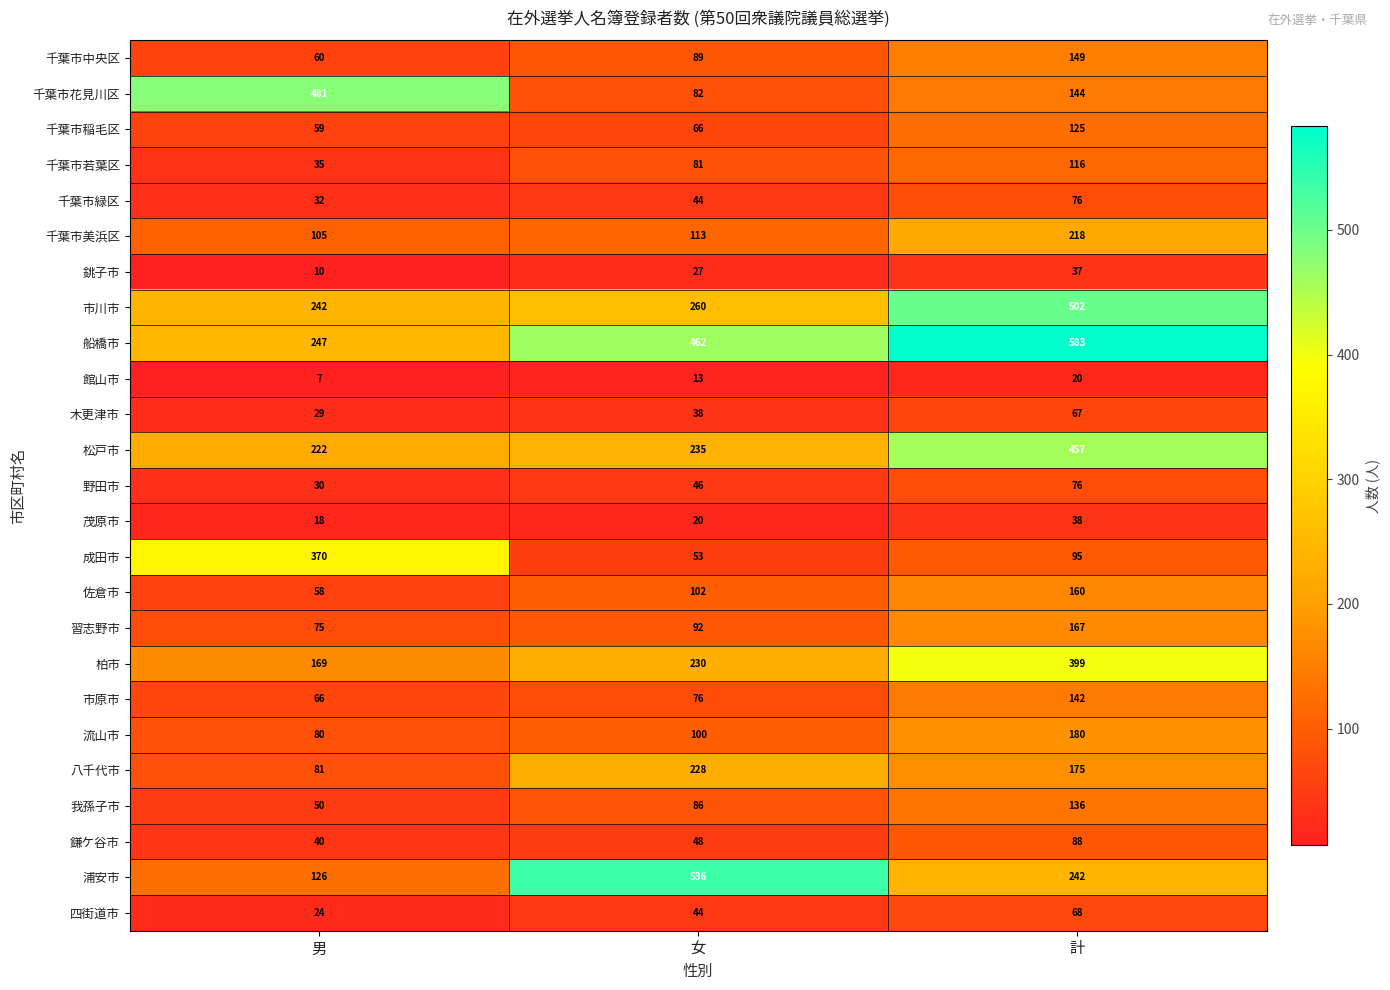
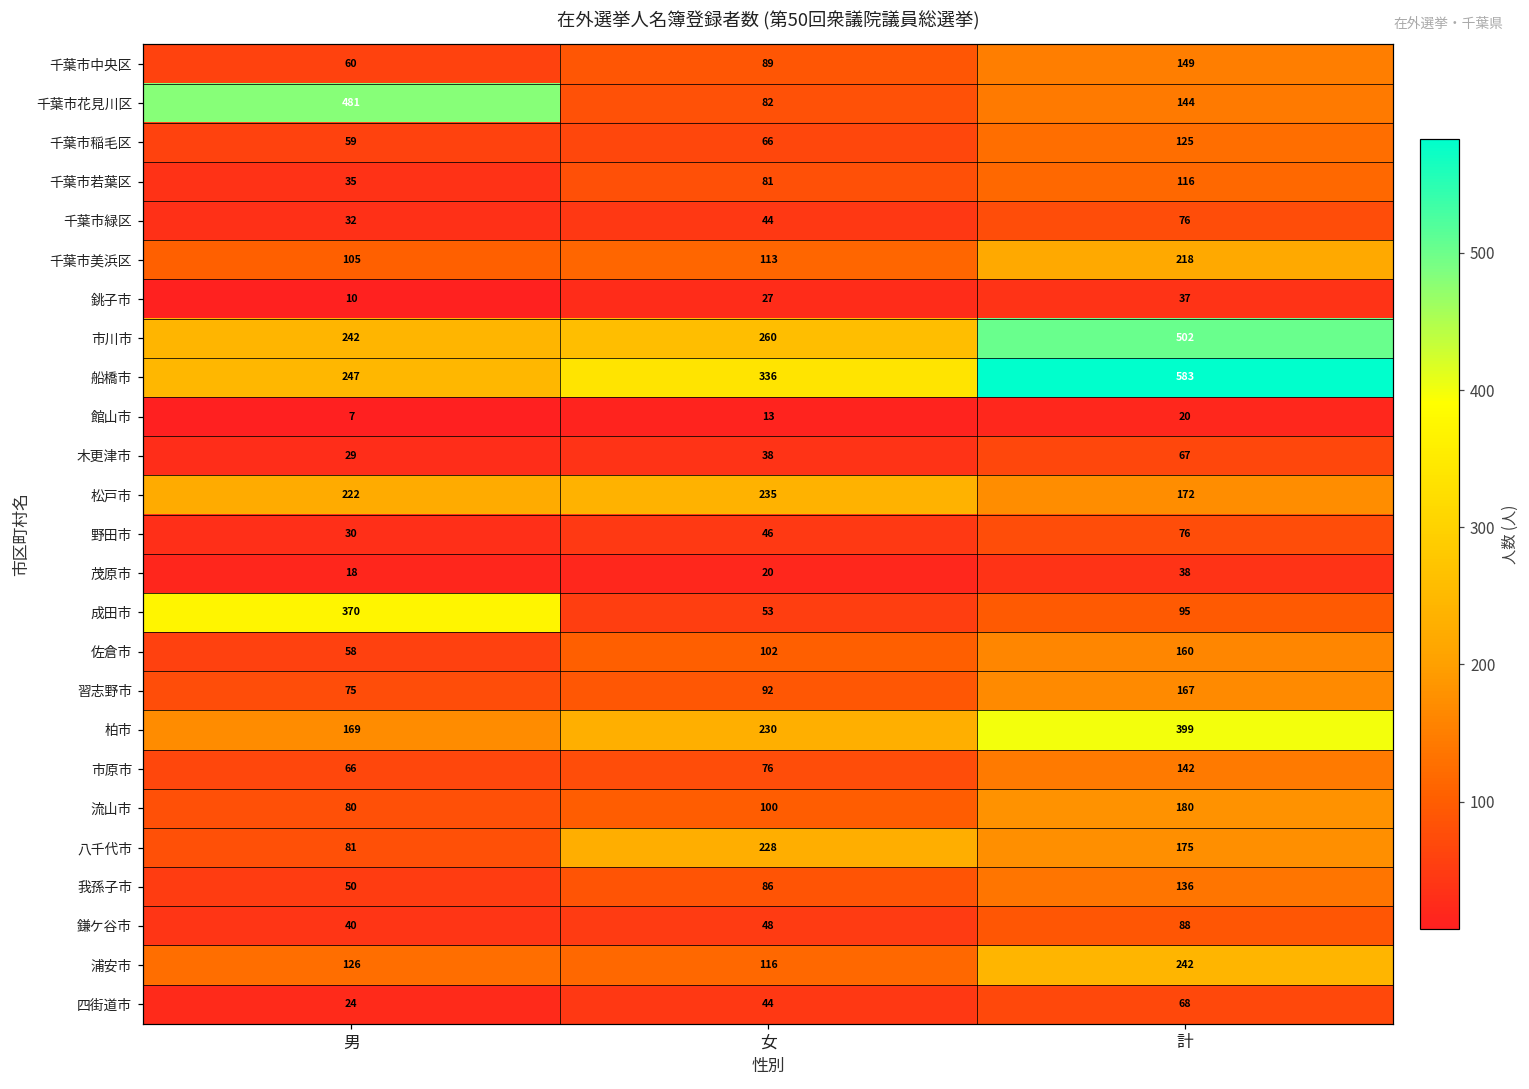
  {
    "千葉市中央区": {
      "男": 60,
      "女": 89,
      "計": 149
    },
    "千葉市花見川区": {
      "男": 481,
      "女": 82,
      "計": 144
    },
    "千葉市稲毛区": {
      "男": 59,
      "女": 66,
      "計": 125
    },
    "千葉市若葉区": {
      "男": 35,
      "女": 81,
      "計": 116
    },
    "千葉市緑区": {
      "男": 32,
      "女": 44,
      "計": 76
    },
    "千葉市美浜区": {
      "男": 105,
      "女": 113,
      "計": 218
    },
    "銚子市": {
      "男": 10,
      "女": 27,
      "計": 37
    },
    "市川市": {
      "男": 242,
      "女": 260,
      "計": 502
    },
    "船橋市": {
      "男": 247,
-     "女": 462,
+     "女": 336,
      "計": 583
    },
    "館山市": {
      "男": 7,
      "女": 13,
      "計": 20
    },
    "木更津市": {
      "男": 29,
      "女": 38,
      "計": 67
    },
    "松戸市": {
      "男": 222,
      "女": 235,
-     "計": 457
+     "計": 172
    },
    "野田市": {
      "男": 30,
      "女": 46,
      "計": 76
    },
    "茂原市": {
      "男": 18,
      "女": 20,
      "計": 38
    },
    "成田市": {
      "男": 370,
      "女": 53,
      "計": 95
    },
    "佐倉市": {
      "男": 58,
      "女": 102,
      "計": 160
    },
    "習志野市": {
      "男": 75,
      "女": 92,
      "計": 167
    },
    "柏市": {
      "男": 169,
      "女": 230,
      "計": 399
    },
    "市原市": {
      "男": 66,
      "女": 76,
      "計": 142
    },
    "流山市": {
      "男": 80,
      "女": 100,
      "計": 180
    },
    "八千代市": {
      "男": 81,
      "女": 228,
      "計": 175
    },
    "我孫子市": {
      "男": 50,
      "女": 86,
      "計": 136
    },
    "鎌ケ谷市": {
      "男": 40,
      "女": 48,
      "計": 88
    },
    "浦安市": {
      "男": 126,
-     "女": 536,
+     "女": 116,
      "計": 242
    },
    "四街道市": {
      "男": 24,
      "女": 44,
      "計": 68
    }
  }
